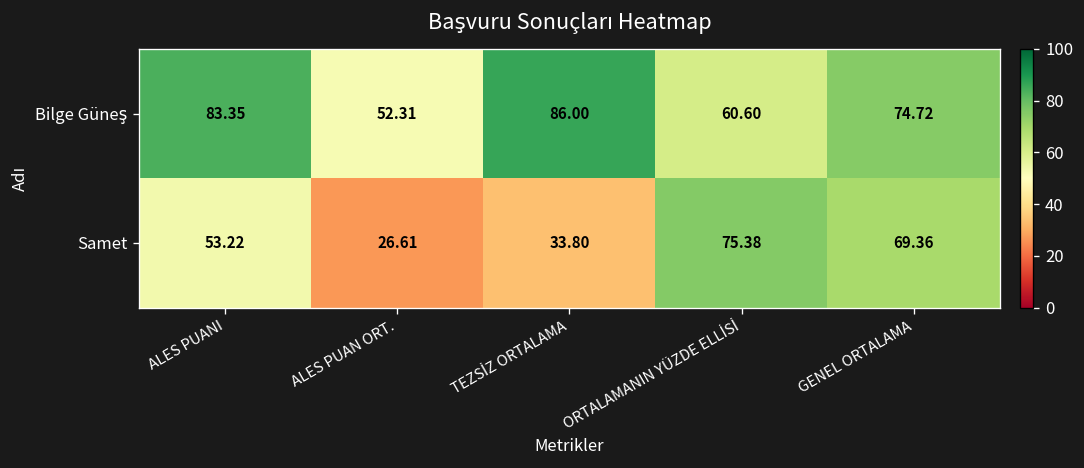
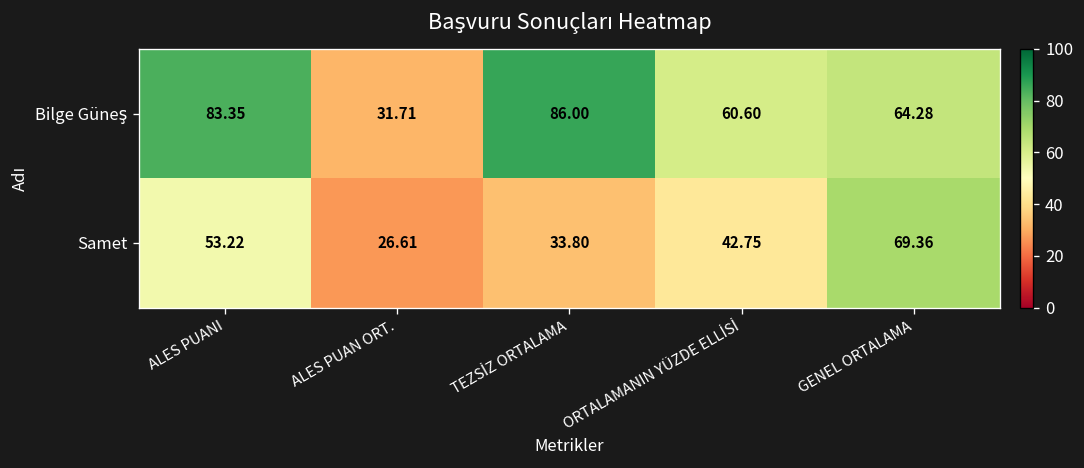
  {
    "Bilge Güneş": {
      "ALES PUANI": 83.35,
-     "ALES PUAN ORT.": 52.31,
+     "ALES PUAN ORT.": 31.71,
      "TEZSİZ ORTALAMA": 86.00,
      "ORTALAMANIN YÜZDE ELLİSİ": 60.60,
-     "GENEL ORTALAMA": 74.72
+     "GENEL ORTALAMA": 64.28
    },
    "Samet": {
      "ALES PUANI": 53.22,
      "ALES PUAN ORT.": 26.61,
      "TEZSİZ ORTALAMA": 33.80,
-     "ORTALAMANIN YÜZDE ELLİSİ": 75.38,
+     "ORTALAMANIN YÜZDE ELLİSİ": 42.75,
      "GENEL ORTALAMA": 69.36
    }
  }
